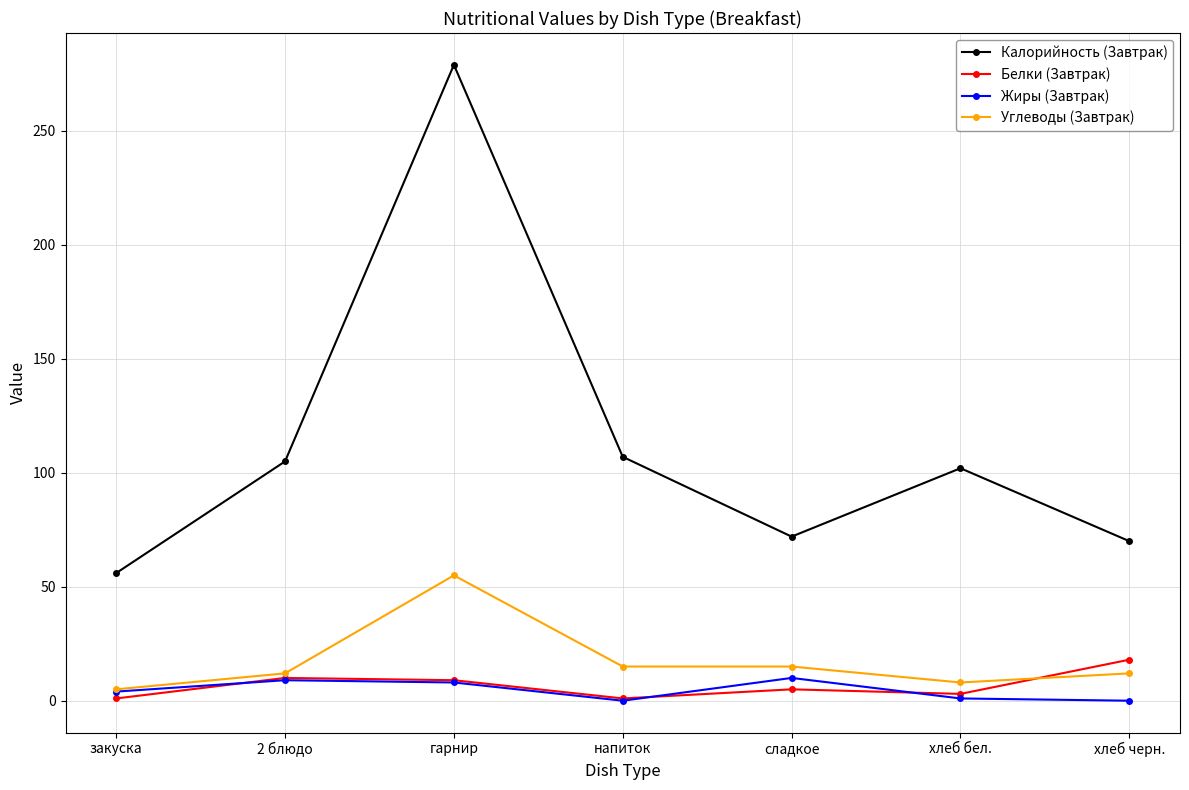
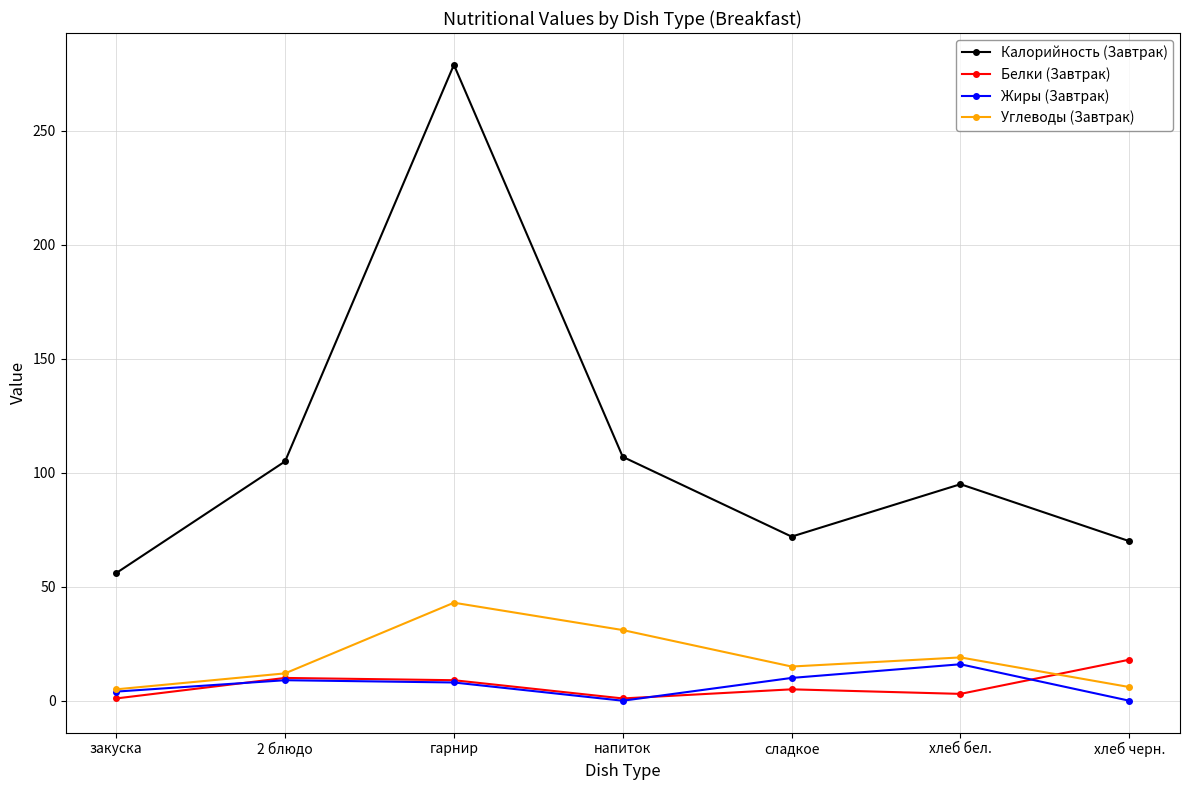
  {
    "Калорийность (Завтрак)": {
      "закуска": 56,
      "2 блюдо": 105,
      "гарнир": 279,
      "напиток": 107,
      "сладкое": 72,
-     "хлеб бел.": 102,
+     "хлеб бел.": 95,
      "хлеб черн.": 70
    },
    "Белки (Завтрак)": {
      "закуска": 1,
      "сладкое": 5,
      "хлеб бел.": 3,
      "хлеб черн.": 18
    },
    "Жиры (Завтрак)": {
      "сладкое": 10,
-     "хлеб бел.": 1,
+     "хлеб бел.": 16,
      "хлеб черн.": 0
    },
    "Углеводы (Завтрак)": {
      "2 блюдо": 12,
-     "гарнир": 55,
-     "напиток": 15,
+     "гарнир": 43,
+     "напиток": 31,
      "сладкое": 15,
-     "хлеб бел.": 8,
-     "хлеб черн.": 12
+     "хлеб бел.": 19,
+     "хлеб черн.": 6
    }
  }
